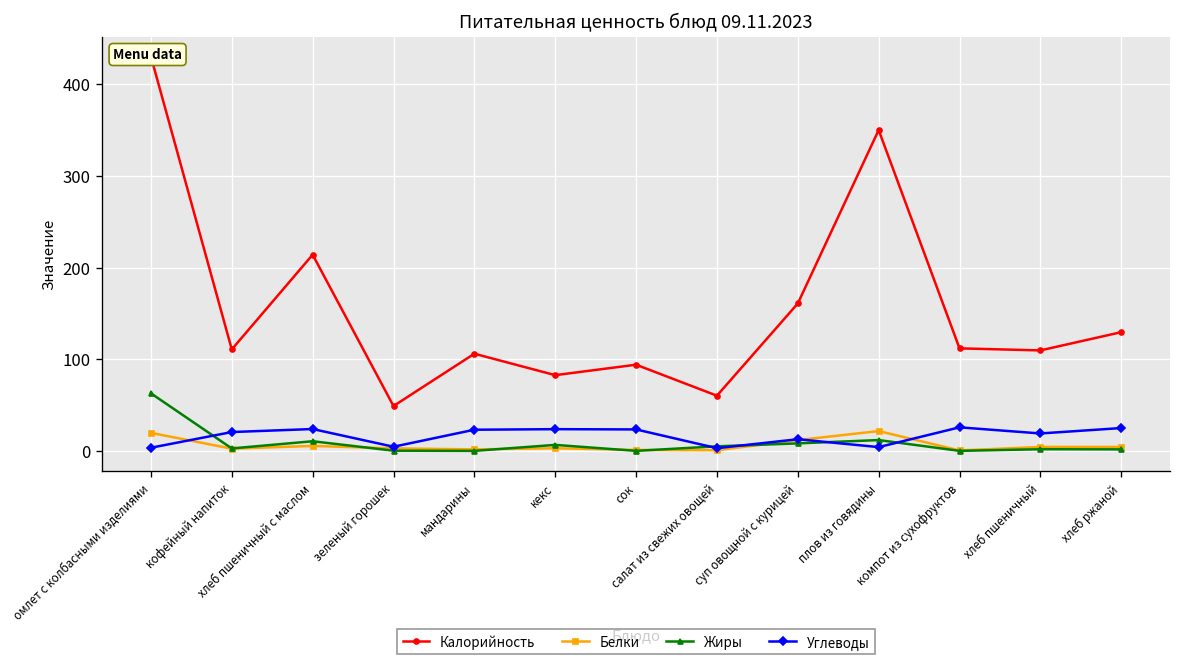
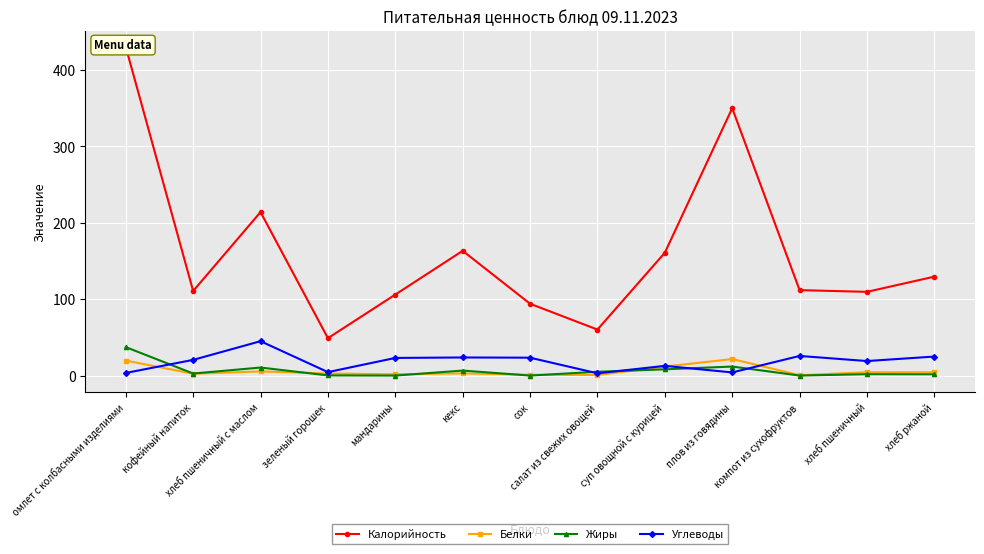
  {
    "Калорийность": {
      "кофейный напиток": 110,
      "хлеб пшеничный с маслом": 210,
      "зеленый горошек": 50,
      "мандарины": 110,
-     "кекс": 80,
+     "кекс": 160,
      "сок": 90,
      "салат из свежих овощей": 60,
      "суп овощной с курицей": 160,
      "плов из говядины": 350,
      "компот из сухофруктов": 110,
      "хлеб пшеничный": 110,
      "хлеб ржаной": 130
    },
    "Белки": {
      "омлет с колбасными изделиями": 20,
      "хлеб пшеничный с маслом": 10,
      "кекс": 0,
      "плов из говядины": 20
    },
    "Жиры": {
-     "омлет с колбасными изделиями": 60,
+     "омлет с колбасными изделиями": 40,
      "хлеб пшеничный с маслом": 10,
      "кекс": 10,
      "суп овощной с курицей": 10,
      "плов из говядины": 10
    },
    "Углеводы": {
      "омлет с колбасными изделиями": 0,
      "кофейный напиток": 20,
-     "хлеб пшеничный с маслом": 20,
+     "хлеб пшеничный с маслом": 40,
      "мандарины": 20,
      "кекс": 20,
      "сок": 20,
      "плов из говядины": 0,
      "компот из сухофруктов": 30,
      "хлеб пшеничный": 20,
      "хлеб ржаной": 20
    }
  }
